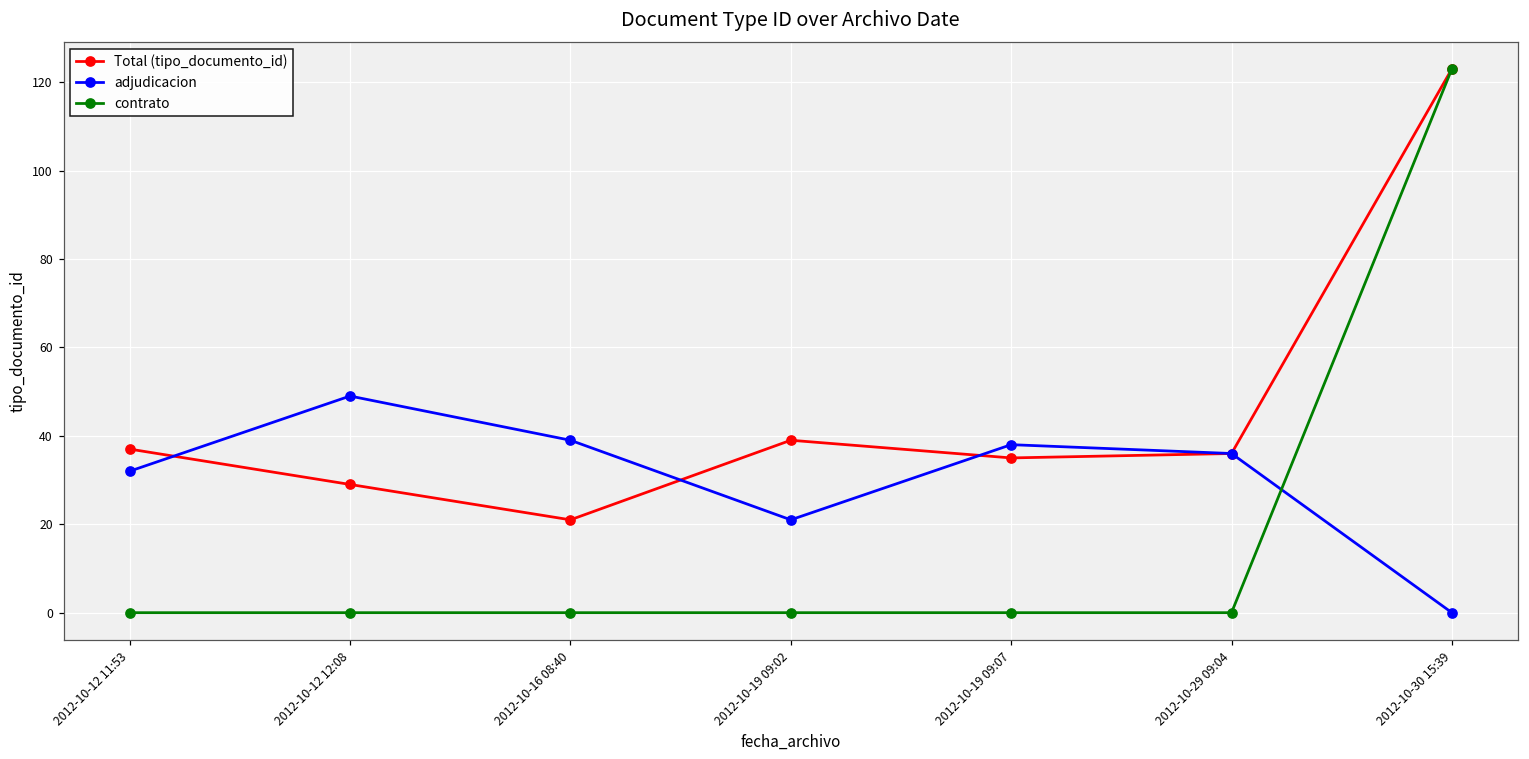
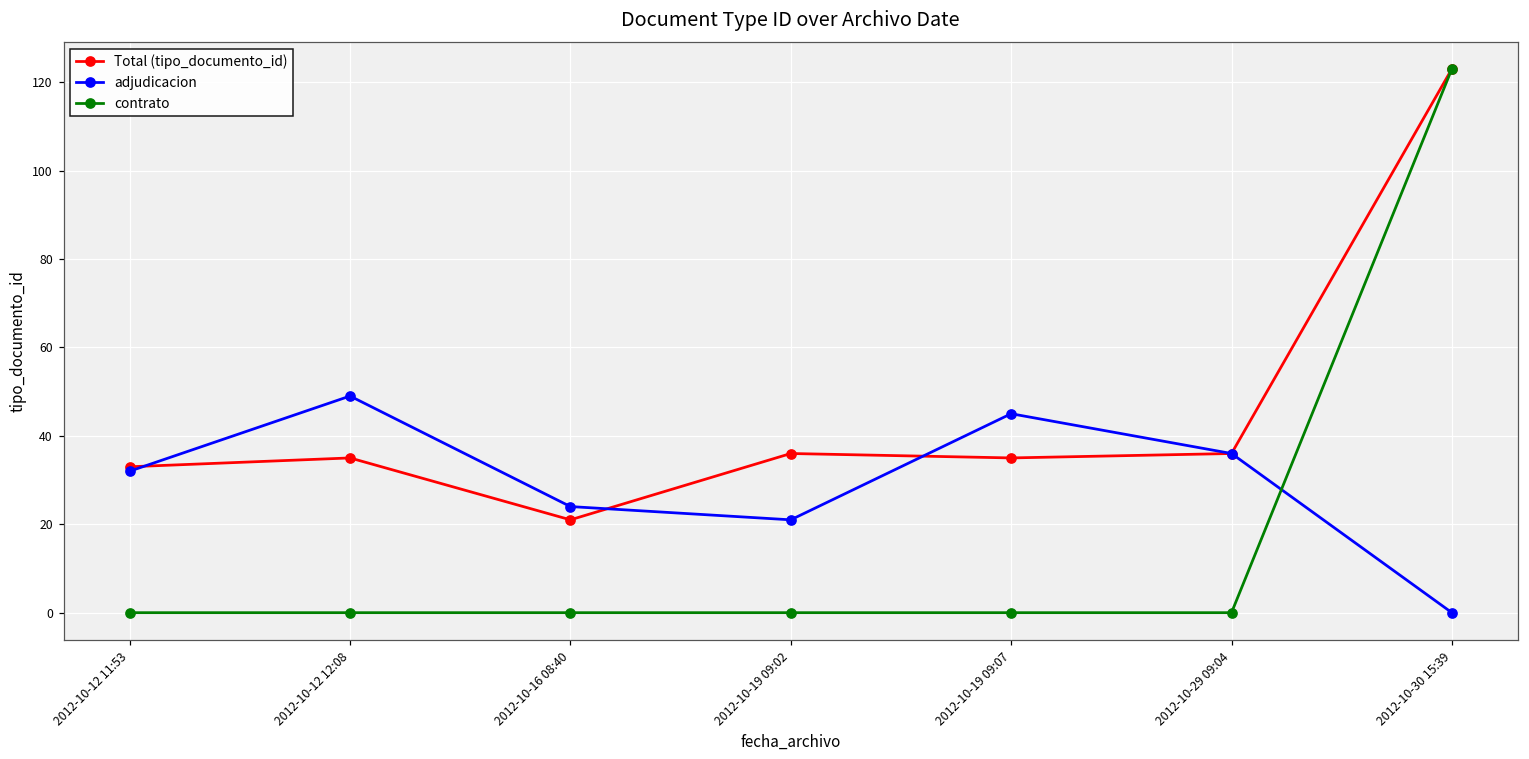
  {
    "Total (tipo_documento_id)": {
-     "2012-10-12 11:53": 37,
-     "2012-10-12 12:08": 29,
+     "2012-10-12 11:53": 33,
+     "2012-10-12 12:08": 35,
      "2012-10-16 08:40": 21,
-     "2012-10-19 09:02": 39,
+     "2012-10-19 09:02": 36,
      "2012-10-19 09:07": 35
    },
    "adjudicacion": {
      "2012-10-12 11:53": 32,
      "2012-10-12 12:08": 49,
-     "2012-10-16 08:40": 39,
+     "2012-10-16 08:40": 24,
      "2012-10-19 09:02": 21,
-     "2012-10-19 09:07": 38,
+     "2012-10-19 09:07": 45,
      "2012-10-30 15:39": 0
    },
    "contrato": {
      "2012-10-12 11:53": 0,
      "2012-10-12 12:08": 0,
      "2012-10-16 08:40": 0,
      "2012-10-19 09:02": 0,
      "2012-10-19 09:07": 0,
      "2012-10-29 09:04": 0
    }
  }
